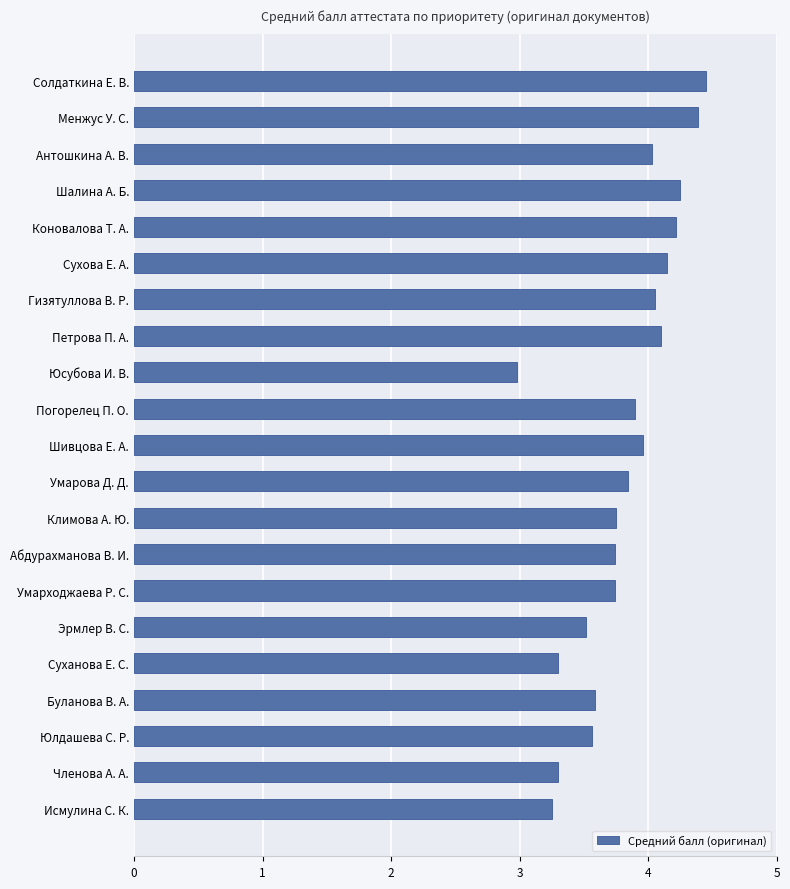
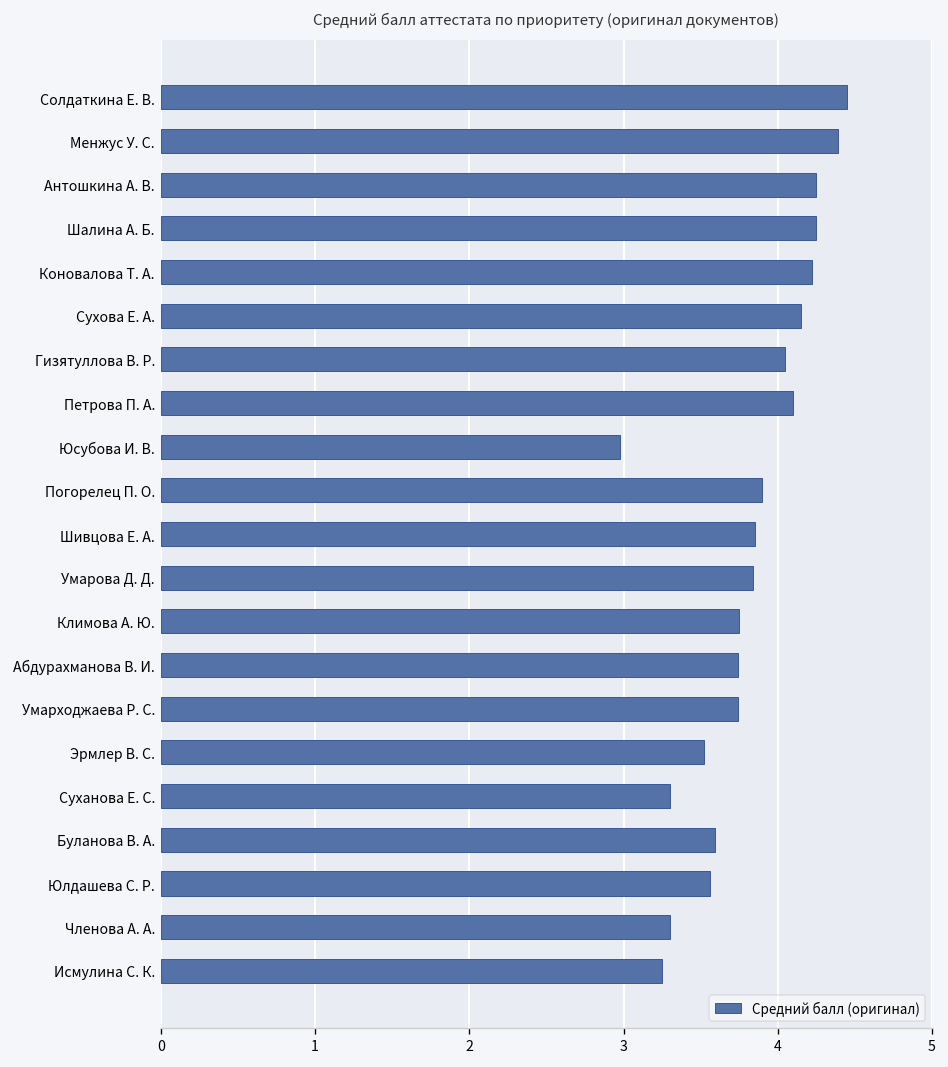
  {
    "Солдаткина Е. В.": 4.45,
    "Менжус У. С.": 4.39,
-   "Антошкина А. В.": 4.03,
+   "Антошкина А. В.": 4.25,
    "Шалина А. Б.": 4.25,
    "Коновалова Т. А.": 4.22,
    "Сухова Е. А.": 4.15,
    "Гизятуллова В. Р.": 4.05,
    "Петрова П. А.": 4.10,
    "Юсубова И. В.": 2.98,
    "Погорелец П. О.": 3.90,
-   "Шивцова Е. А.": 3.96,
+   "Шивцова Е. А.": 3.85,
    "Умарова Д. Д.": 3.84,
    "Климова А. Ю.": 3.75,
    "Абдурахманова В. И.": 3.74,
    "Умарходжаева Р. С.": 3.74,
    "Эрмлер В. С.": 3.52,
    "Суханова Е. С.": 3.30,
    "Буланова В. А.": 3.59,
    "Юлдашева С. Р.": 3.56,
    "Членова А. А.": 3.30,
    "Исмулина С. К.": 3.25
  }
